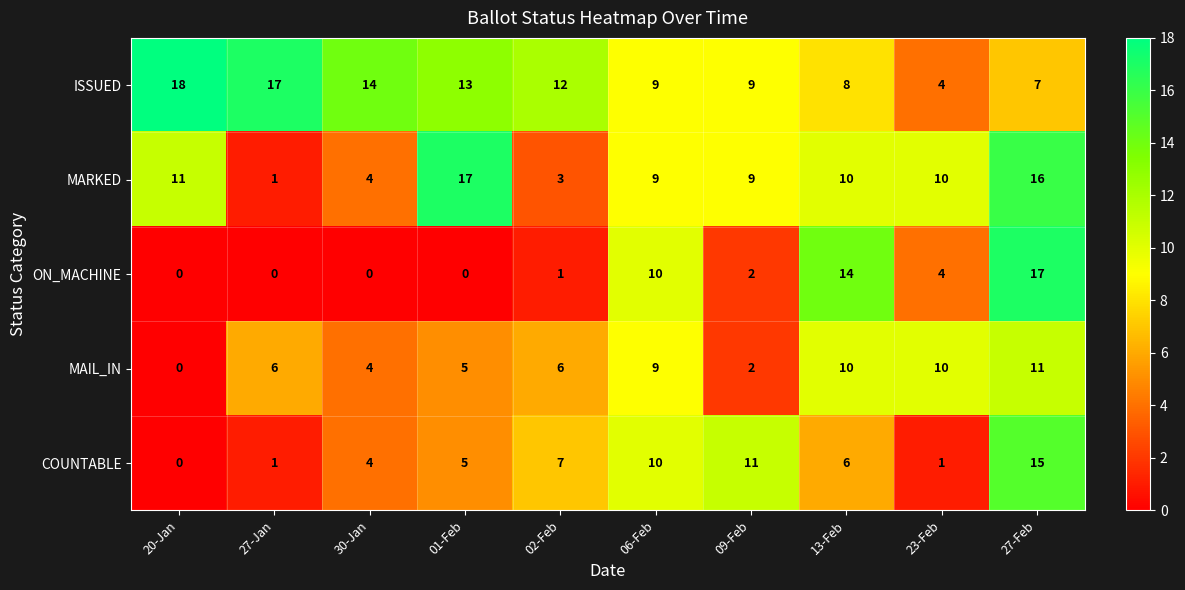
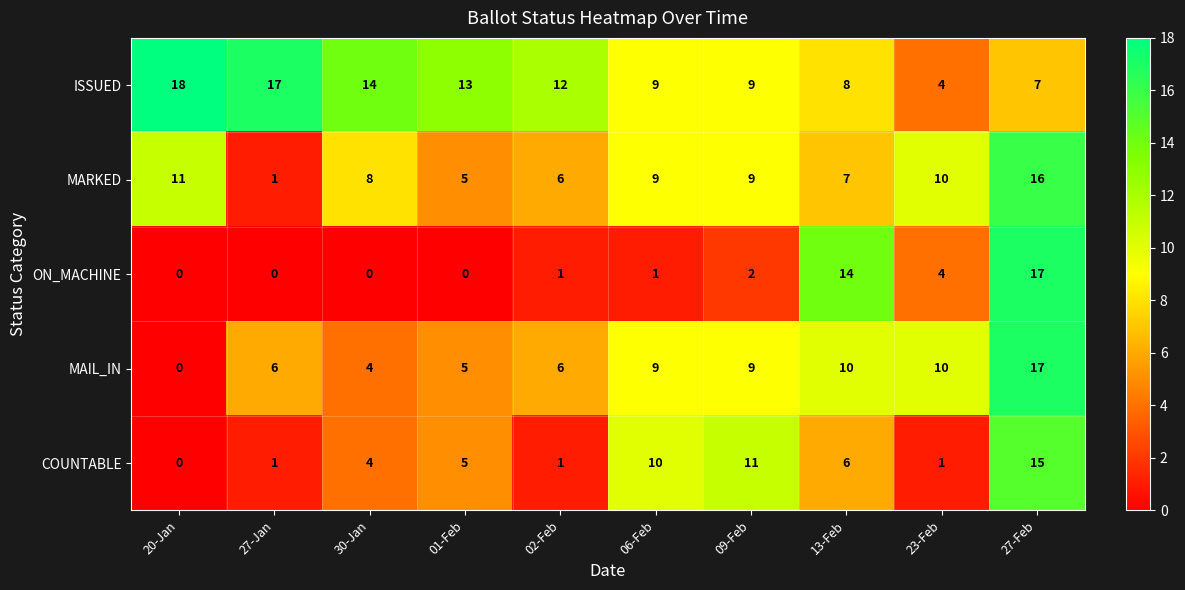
  {
    "ISSUED": {
      "20-Jan": 18,
      "27-Jan": 17,
      "30-Jan": 14,
      "01-Feb": 13,
      "02-Feb": 12,
      "06-Feb": 9,
      "09-Feb": 9,
      "13-Feb": 8,
      "23-Feb": 4,
      "27-Feb": 7
    },
    "MARKED": {
      "20-Jan": 11,
      "27-Jan": 1,
-     "30-Jan": 4,
-     "01-Feb": 17,
-     "02-Feb": 3,
+     "30-Jan": 8,
+     "01-Feb": 5,
+     "02-Feb": 6,
      "06-Feb": 9,
      "09-Feb": 9,
-     "13-Feb": 10,
+     "13-Feb": 7,
      "23-Feb": 10,
      "27-Feb": 16
    },
    "ON_MACHINE": {
      "20-Jan": 0,
      "27-Jan": 0,
      "30-Jan": 0,
      "01-Feb": 0,
      "02-Feb": 1,
-     "06-Feb": 10,
+     "06-Feb": 1,
      "09-Feb": 2,
      "13-Feb": 14,
      "23-Feb": 4,
      "27-Feb": 17
    },
    "MAIL_IN": {
      "20-Jan": 0,
      "27-Jan": 6,
      "30-Jan": 4,
      "01-Feb": 5,
      "02-Feb": 6,
      "06-Feb": 9,
-     "09-Feb": 2,
+     "09-Feb": 9,
      "13-Feb": 10,
      "23-Feb": 10,
-     "27-Feb": 11
+     "27-Feb": 17
    },
    "COUNTABLE": {
      "20-Jan": 0,
      "27-Jan": 1,
      "30-Jan": 4,
      "01-Feb": 5,
-     "02-Feb": 7,
+     "02-Feb": 1,
      "06-Feb": 10,
      "09-Feb": 11,
      "13-Feb": 6,
      "23-Feb": 1,
      "27-Feb": 15
    }
  }
